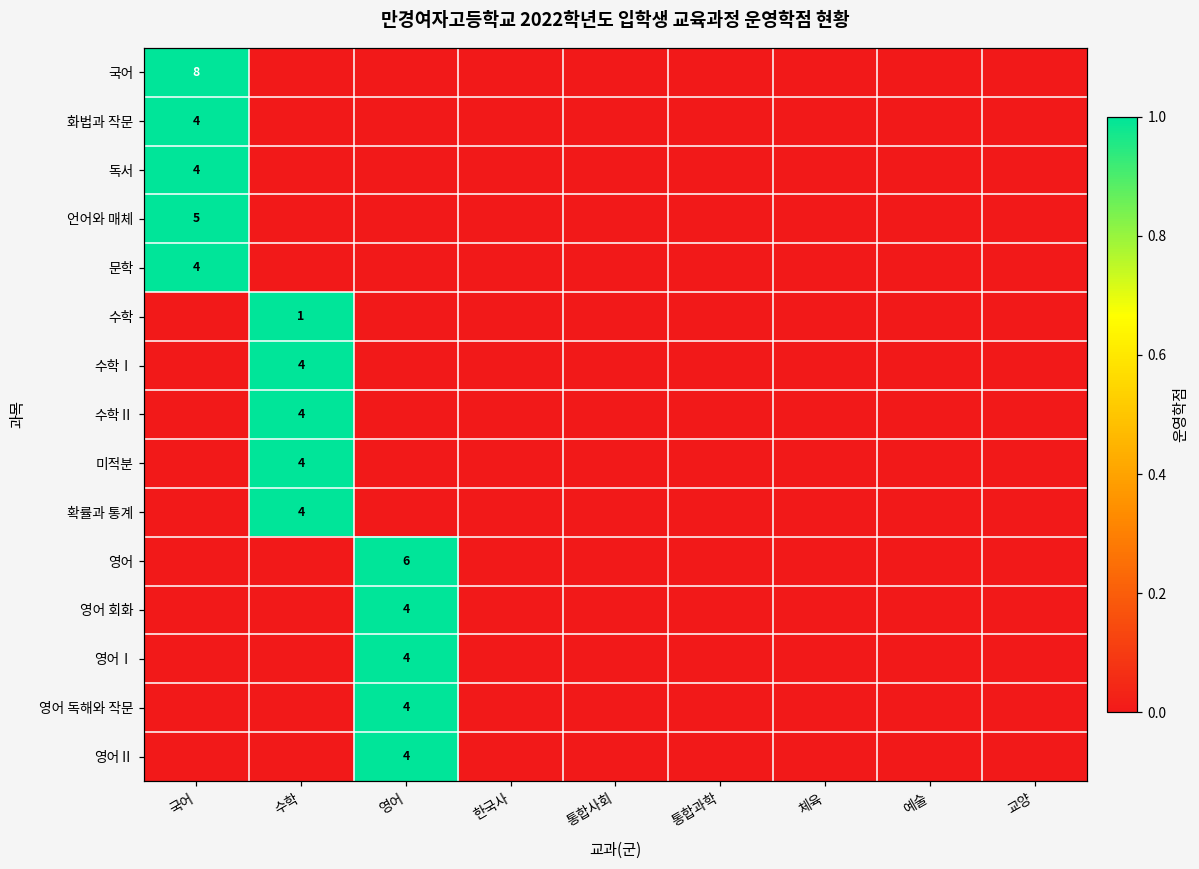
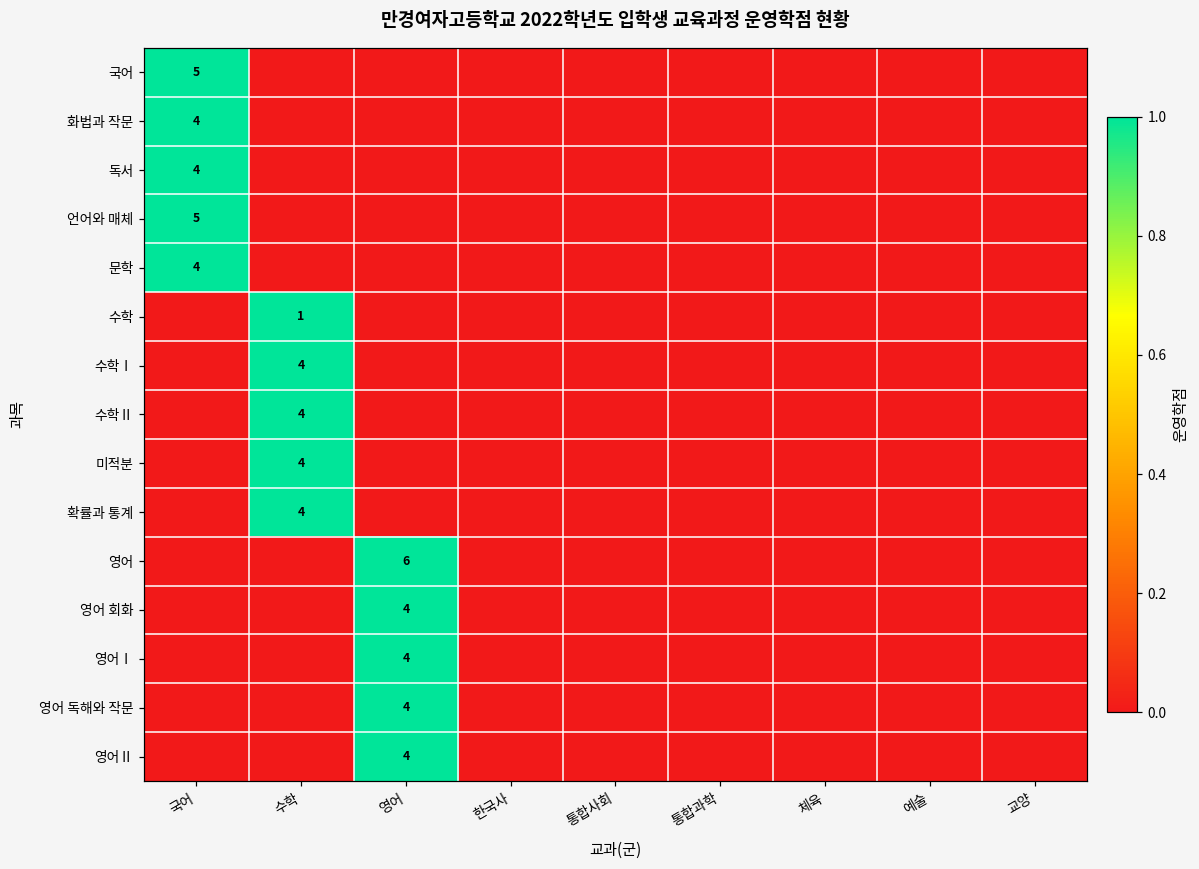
  {
    "국어": {
-     "국어": 8
+     "국어": 5
    },
    "화법과 작문": {
      "국어": 4
    },
    "독서": {
      "국어": 4
    },
    "언어와 매체": {
      "국어": 5
    },
    "문학": {
      "국어": 4
    },
    "수학": {
      "수학": 1
    },
    "수학Ⅰ": {
      "수학": 4
    },
    "수학Ⅱ": {
      "수학": 4
    },
    "미적분": {
      "수학": 4
    },
    "확률과 통계": {
      "수학": 4
    },
    "영어": {
      "영어": 6
    },
    "영어 회화": {
      "영어": 4
    },
    "영어Ⅰ": {
      "영어": 4
    },
    "영어 독해와 작문": {
      "영어": 4
    },
    "영어Ⅱ": {
      "영어": 4
    }
  }
